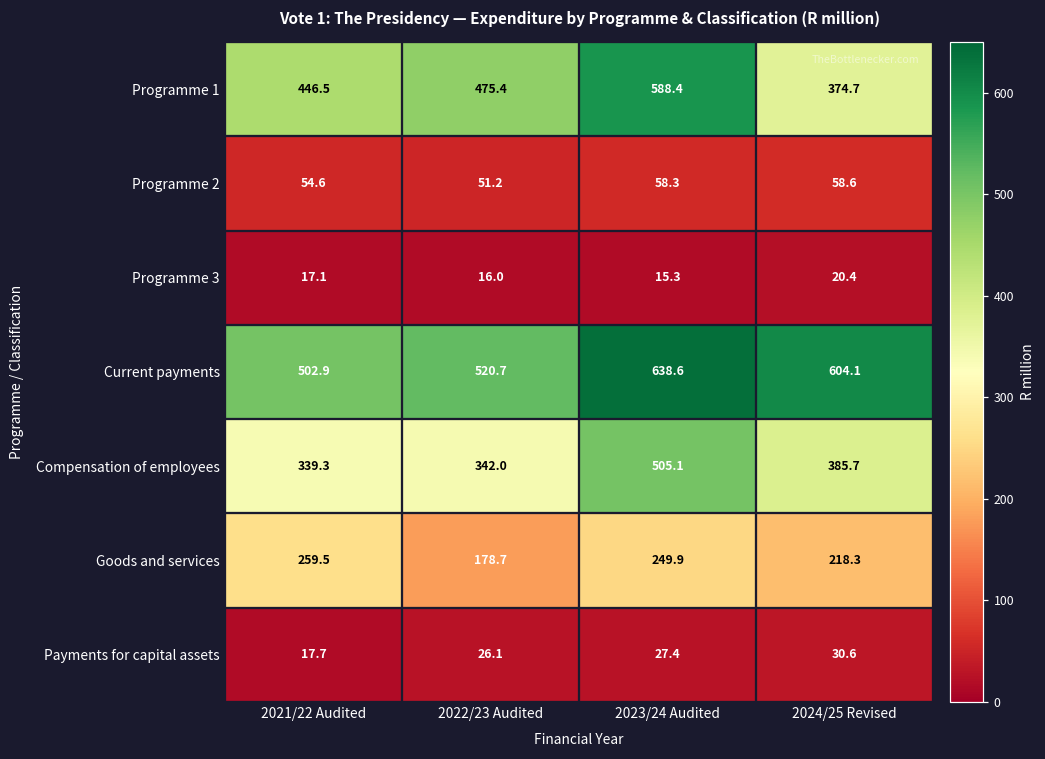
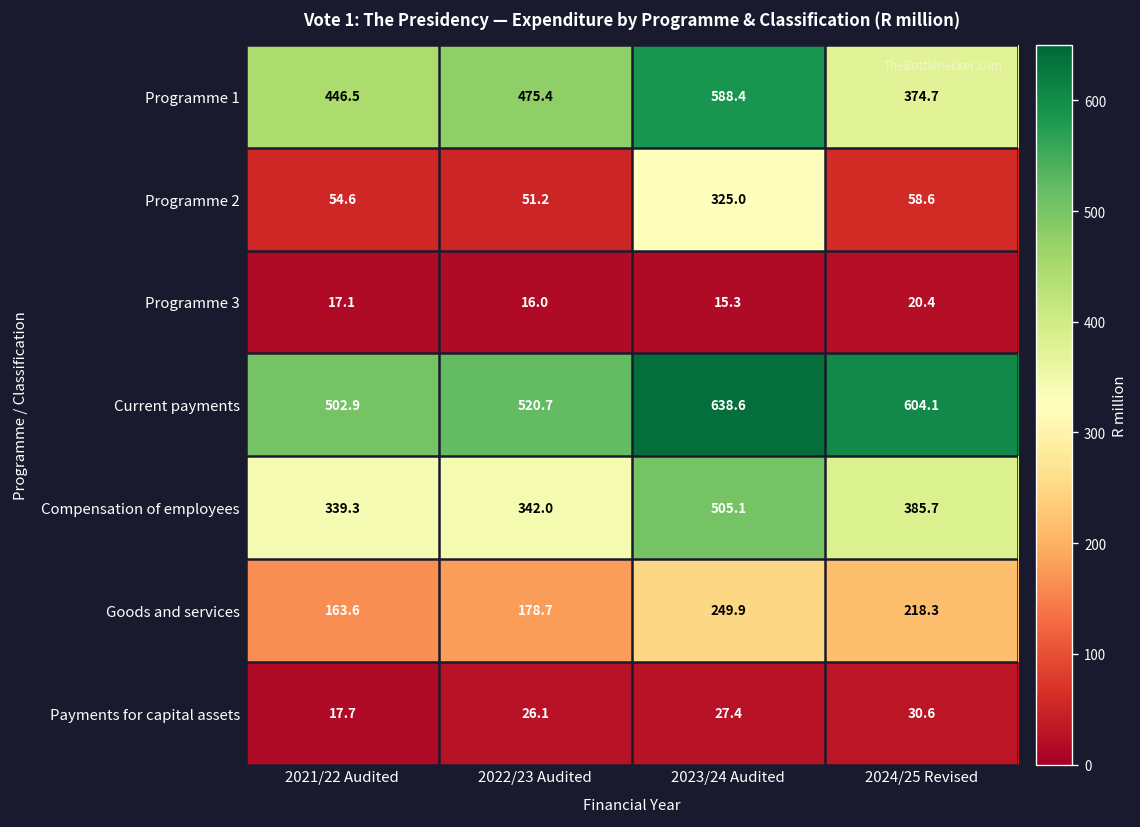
  {
    "Programme 1": {
      "2021/22 Audited": 446.5,
      "2022/23 Audited": 475.4,
      "2023/24 Audited": 588.4
    },
    "Programme 2": {
      "2021/22 Audited": 54.6,
      "2022/23 Audited": 51.2,
-     "2023/24 Audited": 58.3,
+     "2023/24 Audited": 325.0,
      "2024/25 Revised": 58.6
    },
    "Programme 3": {
      "2021/22 Audited": 17.1,
      "2022/23 Audited": 16.0,
      "2023/24 Audited": 15.3,
      "2024/25 Revised": 20.4
    },
    "Current payments": {
      "2021/22 Audited": 502.9,
      "2022/23 Audited": 520.7,
      "2023/24 Audited": 638.6,
      "2024/25 Revised": 604.1
    },
    "Compensation of employees": {
      "2021/22 Audited": 339.3,
      "2022/23 Audited": 342.0,
      "2023/24 Audited": 505.1,
      "2024/25 Revised": 385.7
    },
    "Goods and services": {
-     "2021/22 Audited": 259.5,
+     "2021/22 Audited": 163.6,
      "2022/23 Audited": 178.7,
      "2023/24 Audited": 249.9,
      "2024/25 Revised": 218.3
    },
    "Payments for capital assets": {
      "2021/22 Audited": 17.7,
      "2022/23 Audited": 26.1,
      "2023/24 Audited": 27.4,
      "2024/25 Revised": 30.6
    }
  }
